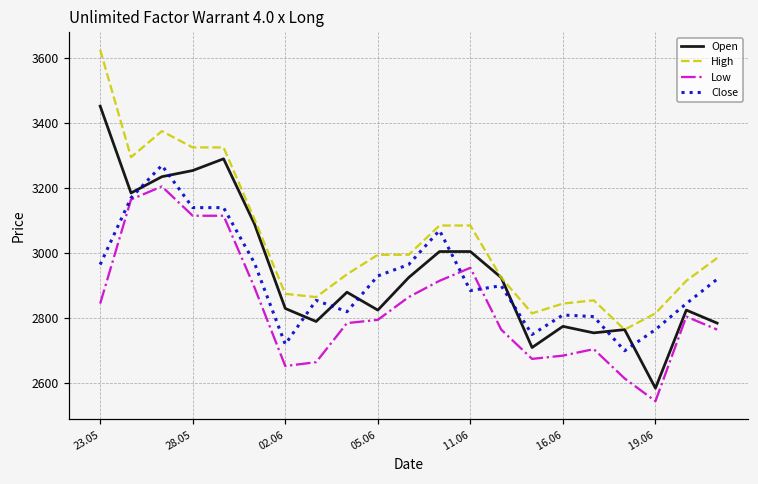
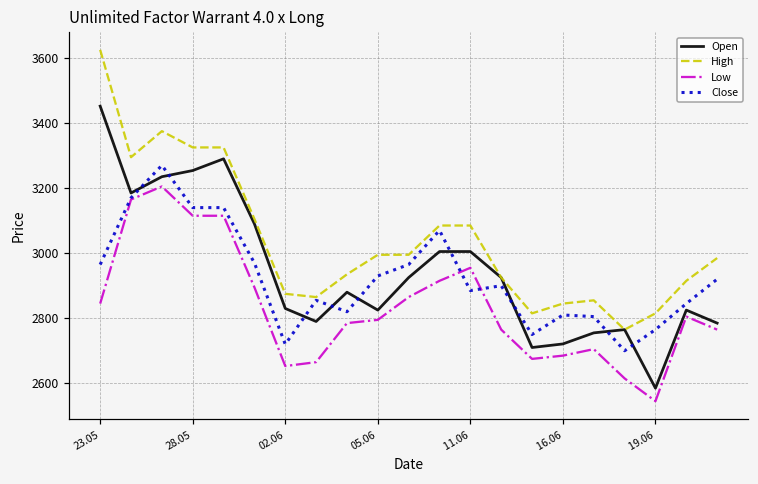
  {
    "Open": {
      "23.05": 3450,
      "28.05": 3250,
      "02.06": 2830,
      "05.06": 2830,
      "11.06": 3010,
-     "16.06": 2780,
+     "16.06": 2720,
      "19.06": 2590
    },
    "High": {
      "23.05": 3630,
      "28.05": 3330,
      "02.06": 2880,
      "05.06": 3000,
      "11.06": 3090,
      "16.06": 2850,
      "19.06": 2820
    },
    "Low": {
      "23.05": 2850,
      "28.05": 3120,
      "02.06": 2650,
      "05.06": 2800,
      "11.06": 2960,
      "16.06": 2690,
      "19.06": 2550
    },
    "Close": {
      "23.05": 2970,
      "28.05": 3140,
      "02.06": 2720,
      "05.06": 2930,
      "11.06": 2890,
      "16.06": 2810,
      "19.06": 2770
    }
  }
